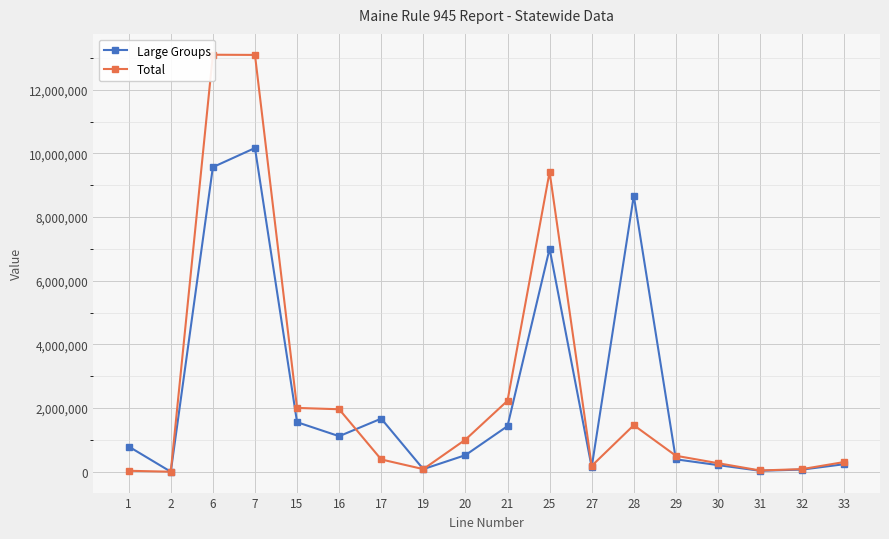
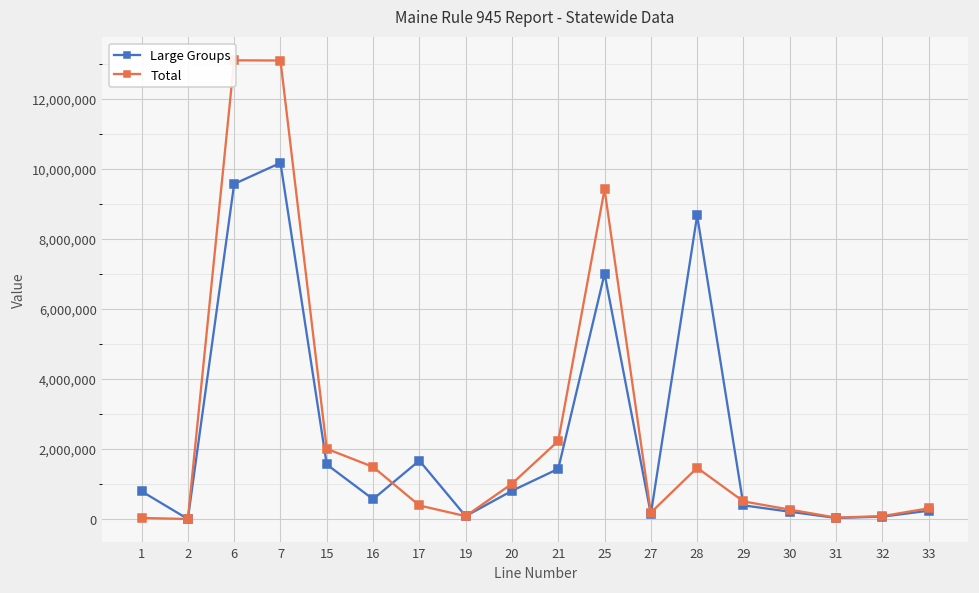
  {
    "Large Groups": {
      "1": "800,000",
      "6": "9,600,000",
      "7": "10,200,000",
      "15": "1,600,000",
-     "16": "1,100,000",
+     "16": "600,000",
      "17": "1,700,000",
-     "20": "500,000",
+     "20": "800,000",
      "21": "1,400,000",
      "25": "7,000,000",
      "28": "8,700,000",
      "29": "400,000"
    },
    "Total": {
      "1": "0",
      "7": "13,100,000",
      "15": "2,000,000",
-     "16": "2,000,000",
+     "16": "1,500,000",
      "17": "400,000",
      "20": "1,000,000",
      "21": "2,200,000",
      "25": "9,400,000",
      "28": "1,500,000",
      "29": "500,000"
    }
  }
